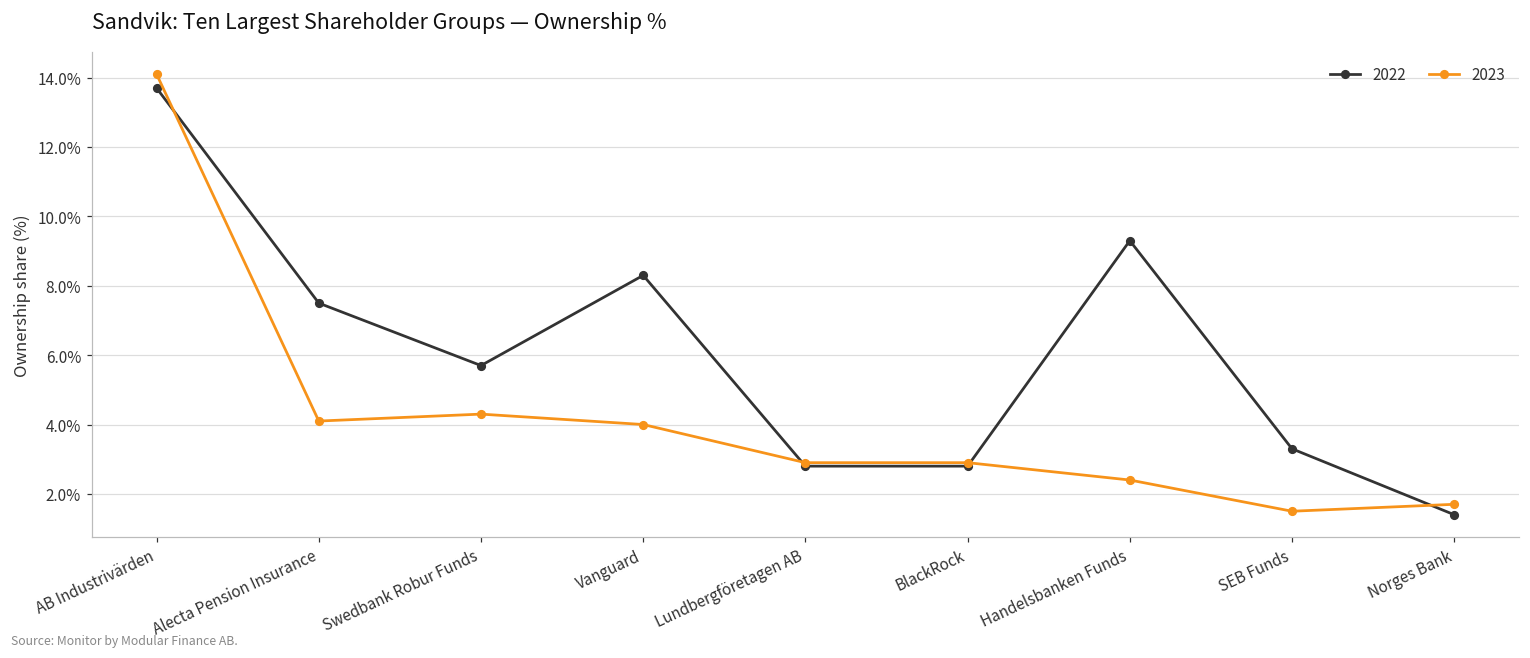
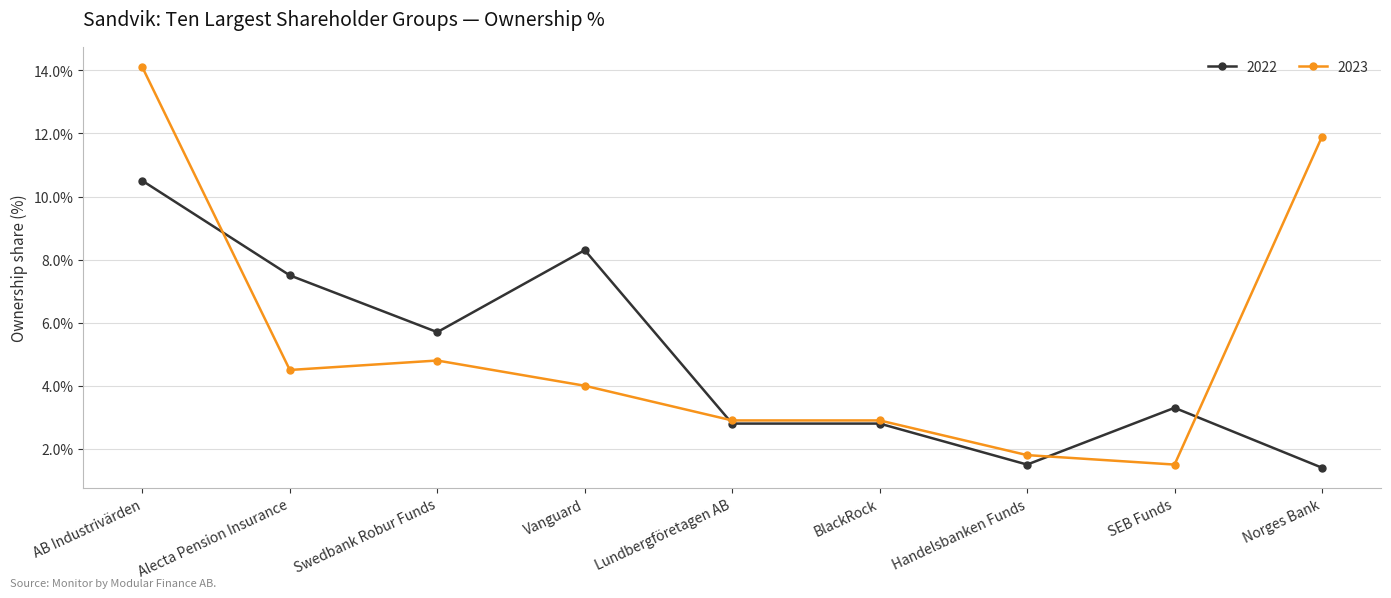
  {
    "2022": {
-     "AB Industrivärden": "13.7%",
+     "AB Industrivärden": "10.5%",
      "Alecta Pension Insurance": "7.5%",
      "Swedbank Robur Funds": "5.7%",
      "Vanguard": "8.3%",
      "Lundbergföretagen AB": "2.8%",
      "BlackRock": "2.8%",
-     "Handelsbanken Funds": "9.3%",
+     "Handelsbanken Funds": "1.5%",
      "SEB Funds": "3.3%",
      "Norges Bank": "1.4%"
    },
    "2023": {
      "AB Industrivärden": "14.1%",
-     "Alecta Pension Insurance": "4.1%",
-     "Swedbank Robur Funds": "4.3%",
+     "Alecta Pension Insurance": "4.5%",
+     "Swedbank Robur Funds": "4.8%",
      "Vanguard": "4.0%",
      "Lundbergföretagen AB": "2.9%",
      "BlackRock": "2.9%",
-     "Handelsbanken Funds": "2.4%",
+     "Handelsbanken Funds": "1.8%",
      "SEB Funds": "1.5%",
-     "Norges Bank": "1.7%"
+     "Norges Bank": "11.9%"
    }
  }
